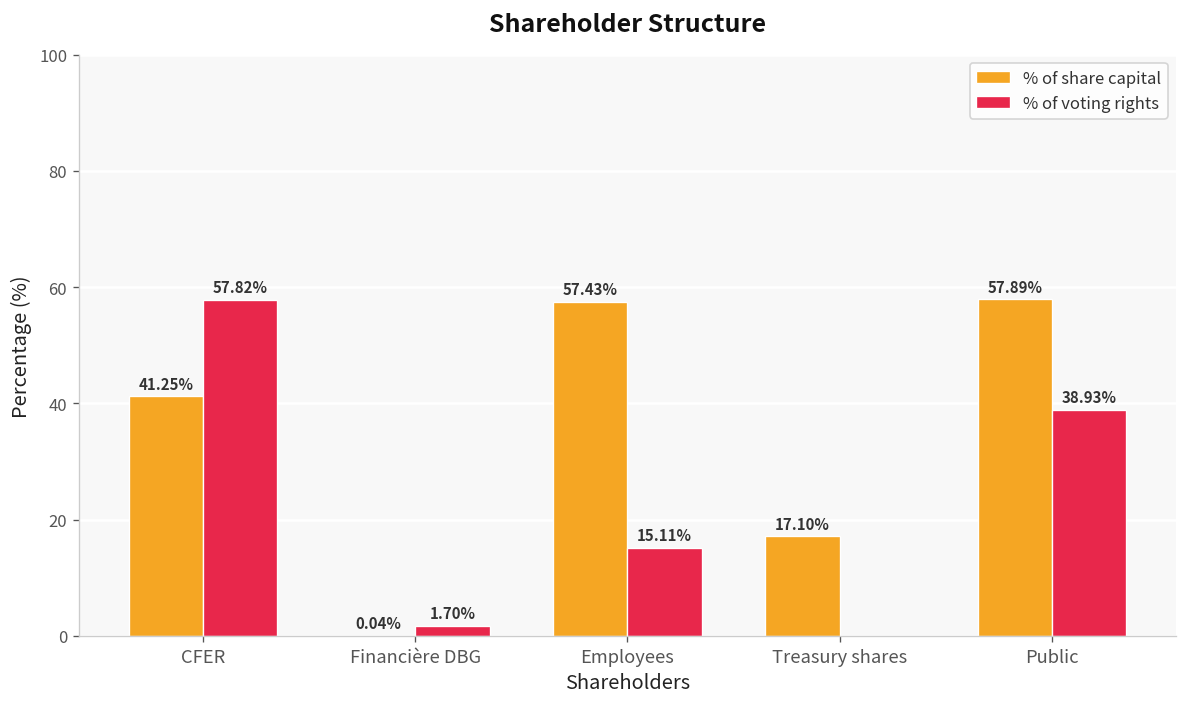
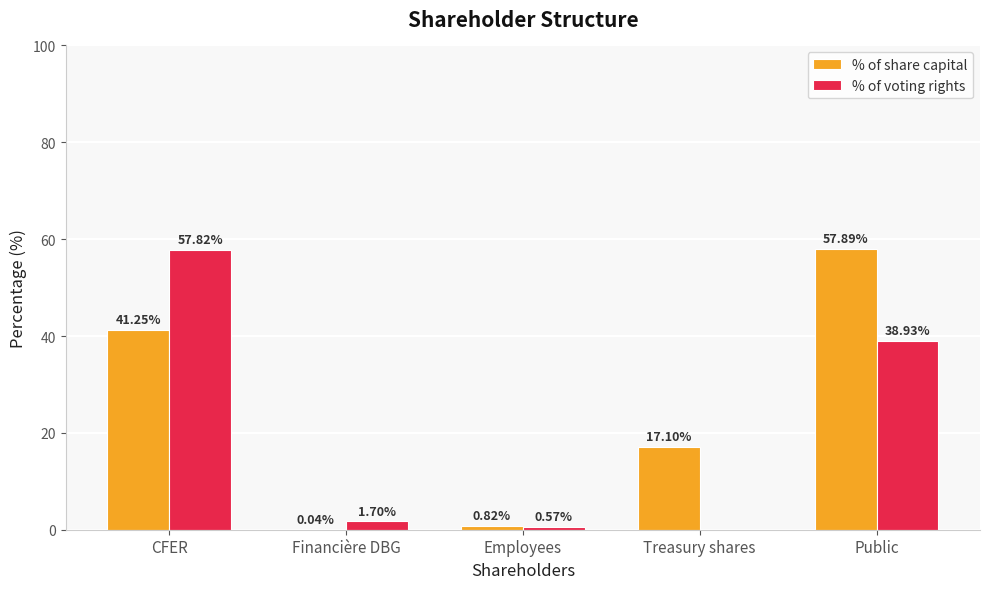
  {
    "% of share capital": {
      "CFER": "41.25%",
      "Financière DBG": "0.04%",
-     "Employees": "57.43%",
+     "Employees": "0.82%",
      "Treasury shares": "17.10%",
      "Public": "57.89%"
    },
    "% of voting rights": {
      "CFER": "57.82%",
      "Financière DBG": "1.70%",
-     "Employees": "15.11%",
+     "Employees": "0.57%",
      "Public": "38.93%"
    }
  }
